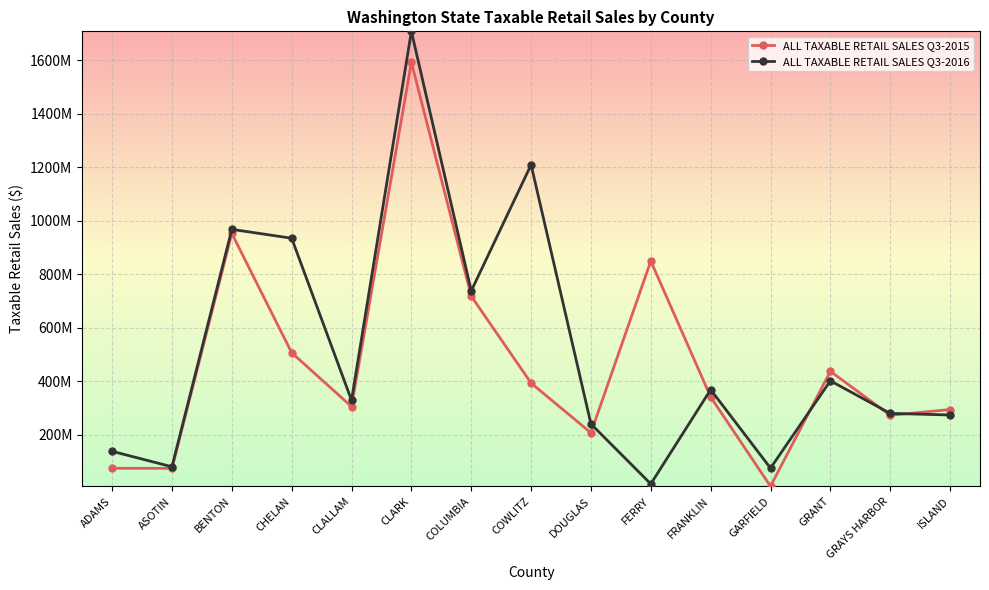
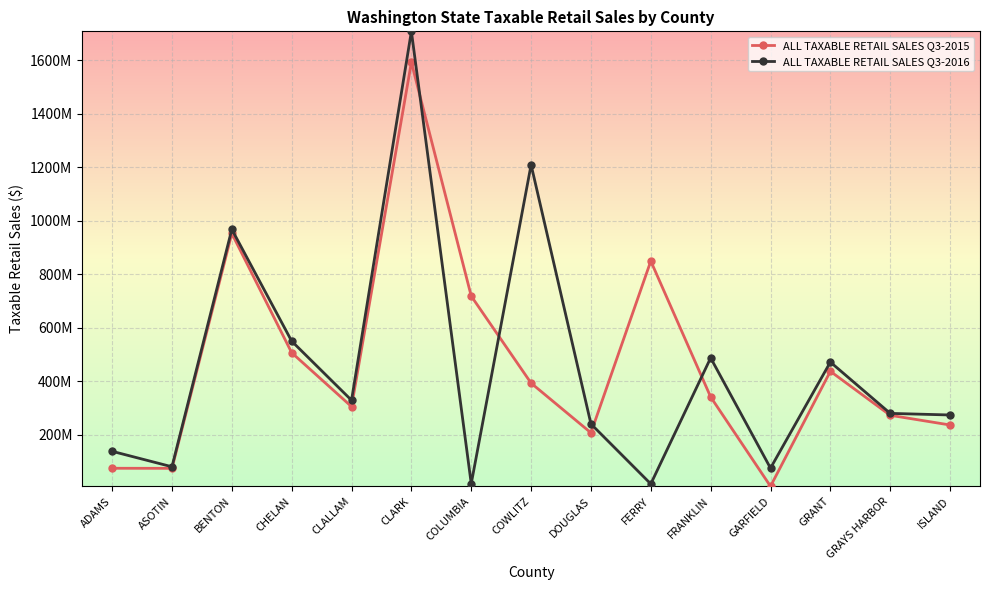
  {
    "ALL TAXABLE RETAIL SALES Q3-2015": {
      "ADAMS": 70000000,
      "BENTON": 950000000,
      "CHELAN": 510000000,
      "CLALLAM": 300000000,
      "CLARK": 1590000000,
      "COLUMBIA": 720000000,
      "COWLITZ": 390000000,
      "DOUGLAS": 210000000,
      "FERRY": 850000000,
      "FRANKLIN": 340000000,
      "GARFIELD": 10000000,
      "GRANT": 440000000,
-     "ISLAND": 290000000
+     "ISLAND": 240000000
    },
    "ALL TAXABLE RETAIL SALES Q3-2016": {
      "ADAMS": 140000000,
      "BENTON": 970000000,
-     "CHELAN": 930000000,
+     "CHELAN": 550000000,
      "CLALLAM": 330000000,
      "CLARK": 1710000000,
-     "COLUMBIA": 740000000,
+     "COLUMBIA": 20000000,
      "COWLITZ": 1210000000,
      "DOUGLAS": 240000000,
      "FERRY": 20000000,
-     "FRANKLIN": 370000000,
+     "FRANKLIN": 490000000,
      "GARFIELD": 70000000,
-     "GRANT": 400000000,
+     "GRANT": 470000000,
      "ISLAND": 270000000
    }
  }
